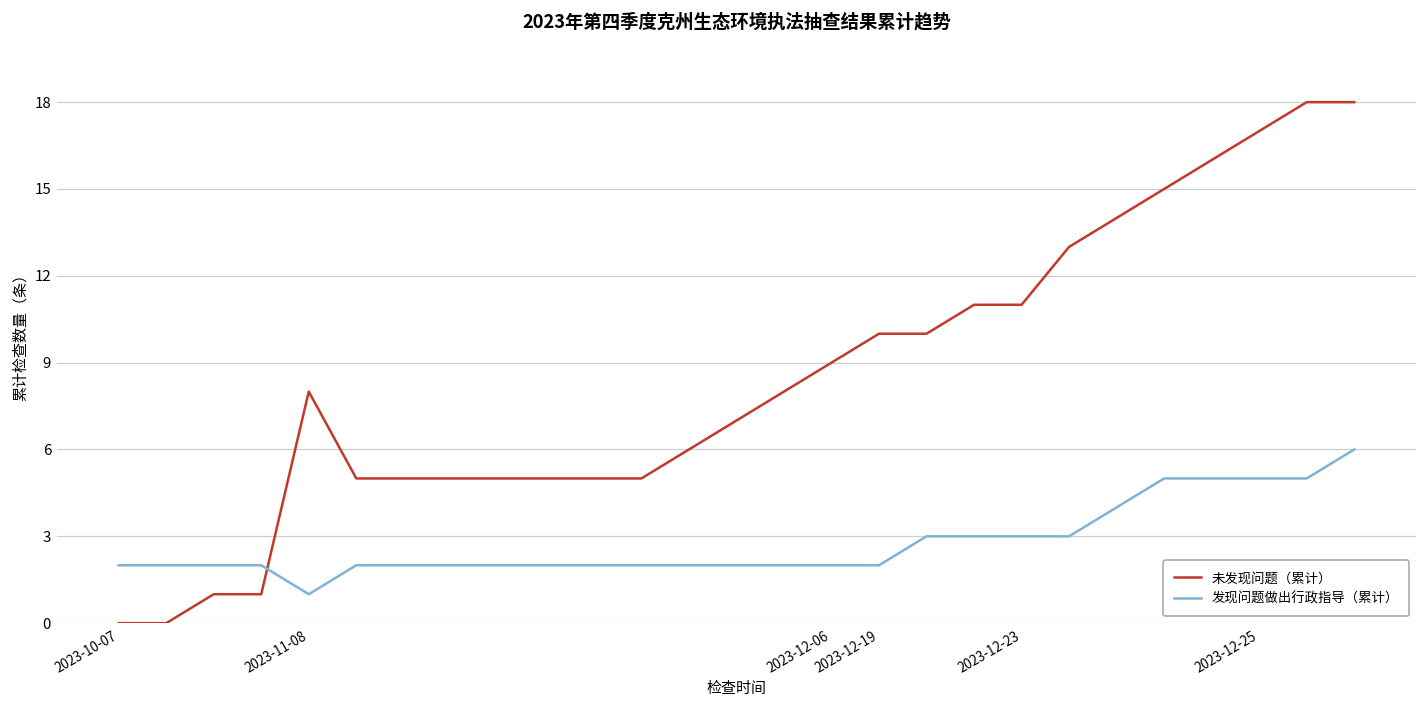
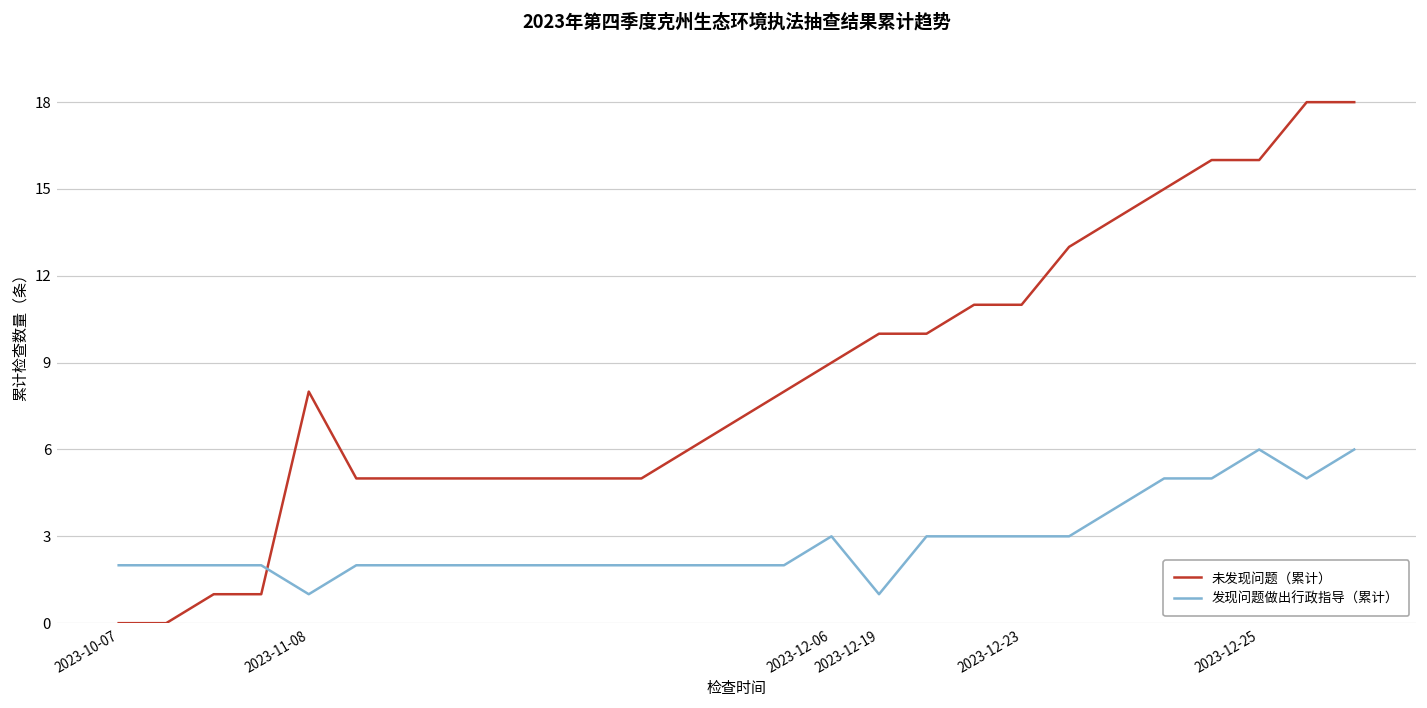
  {
    "未发现问题（累计）": {
      "2023-10-07": 0,
      "2023-11-08": 8,
      "2023-12-06": 9,
      "2023-12-19": 10,
      "2023-12-23": 11,
-     "2023-12-25": 17
+     "2023-12-25": 16
    },
    "发现问题做出行政指导（累计）": {
      "2023-10-07": 2,
      "2023-11-08": 1,
-     "2023-12-06": 2,
-     "2023-12-19": 2,
+     "2023-12-06": 3,
+     "2023-12-19": 1,
      "2023-12-23": 3,
-     "2023-12-25": 5
+     "2023-12-25": 6
    }
  }
